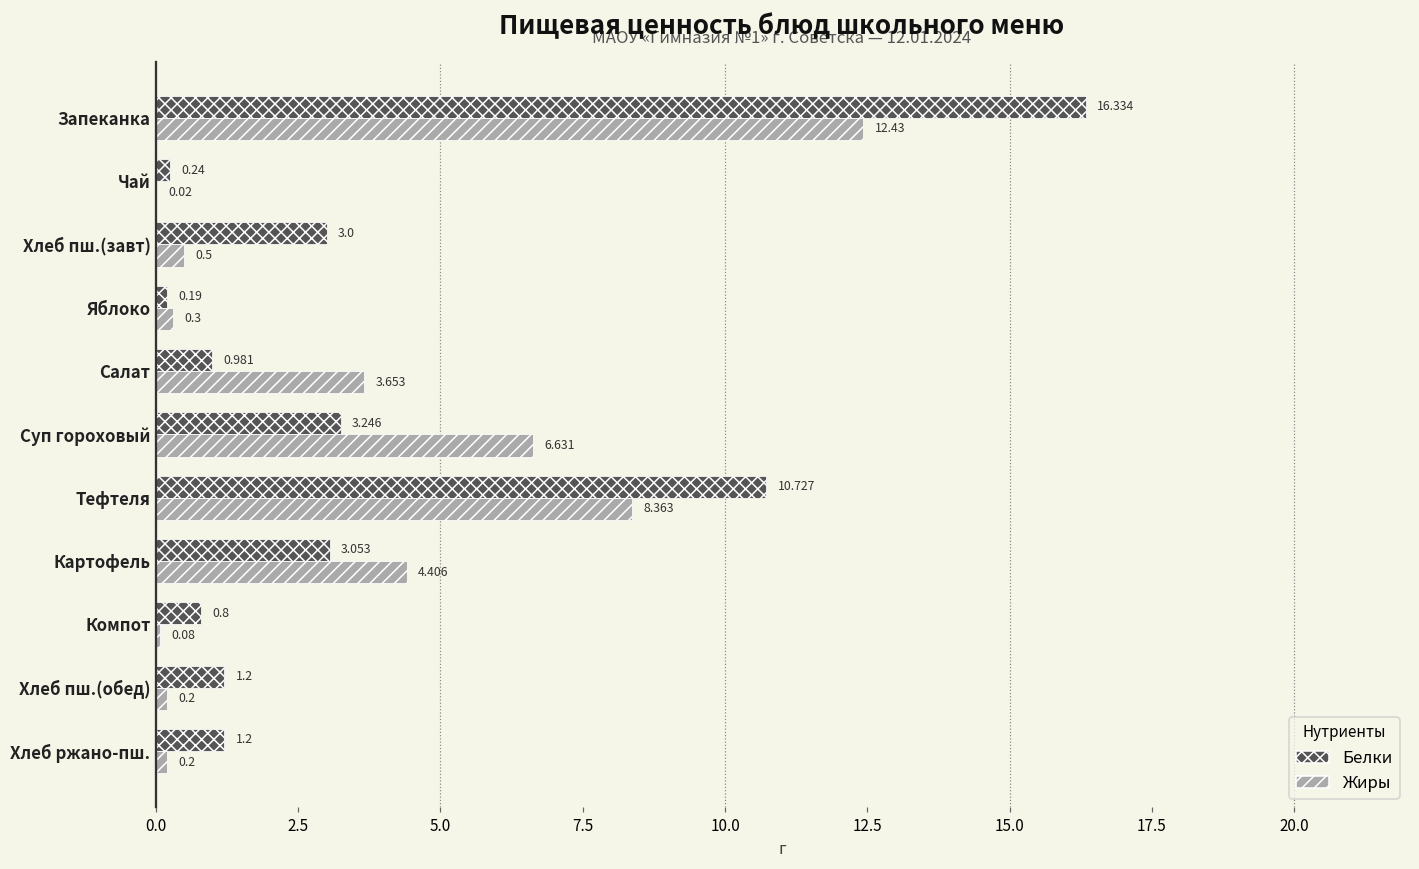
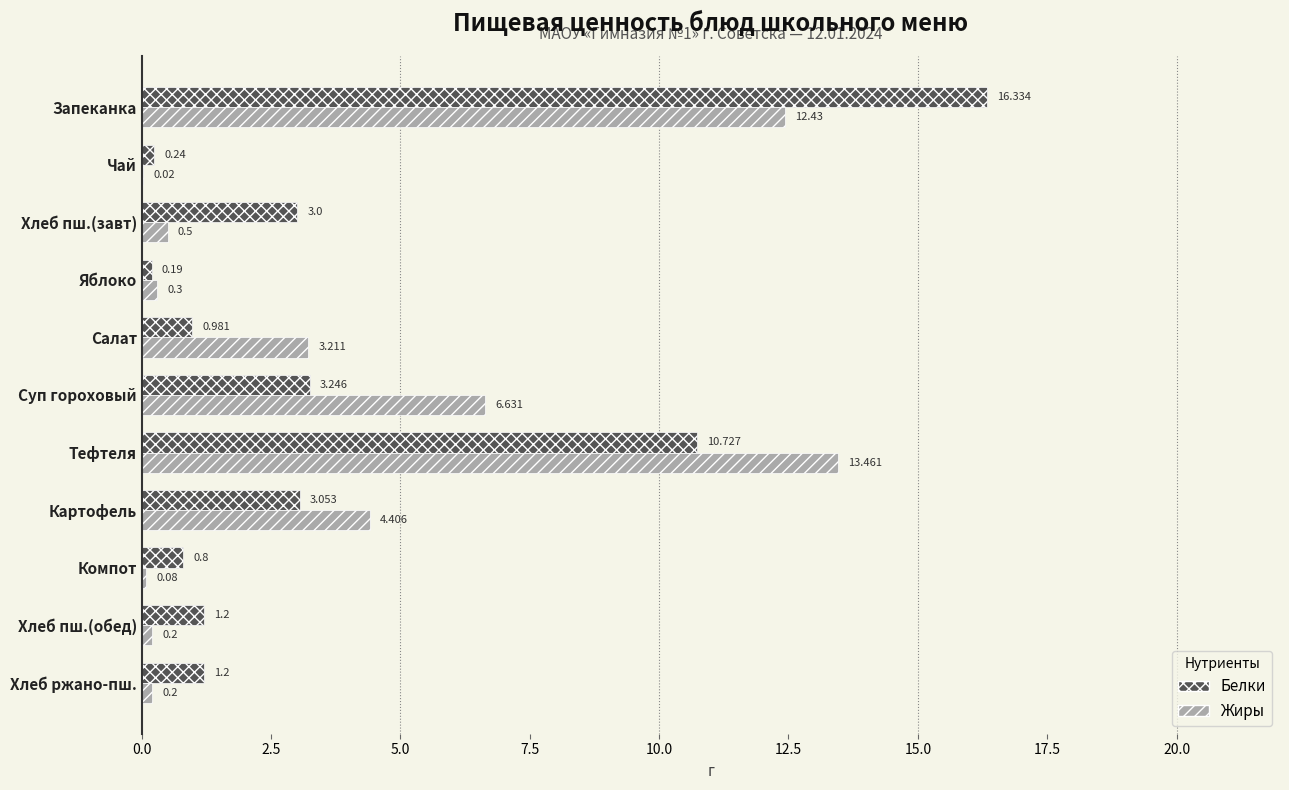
  {
    "Белки": {
      "Запеканка": 16.334,
      "Чай": 0.24,
      "Хлеб пш.(завт)": 3.0,
      "Яблоко": 0.19,
      "Салат": 0.981,
      "Суп гороховый": 3.246,
      "Тефтеля": 10.727,
      "Картофель": 3.053,
      "Компот": 0.8,
      "Хлеб пш.(обед)": 1.2,
      "Хлеб ржано-пш.": 1.2
    },
    "Жиры": {
      "Запеканка": 12.43,
      "Чай": 0.02,
      "Хлеб пш.(завт)": 0.5,
      "Яблоко": 0.3,
-     "Салат": 3.653,
+     "Салат": 3.211,
      "Суп гороховый": 6.631,
-     "Тефтеля": 8.363,
+     "Тефтеля": 13.461,
      "Картофель": 4.406,
      "Компот": 0.08,
      "Хлеб пш.(обед)": 0.2,
      "Хлеб ржано-пш.": 0.2
    }
  }
